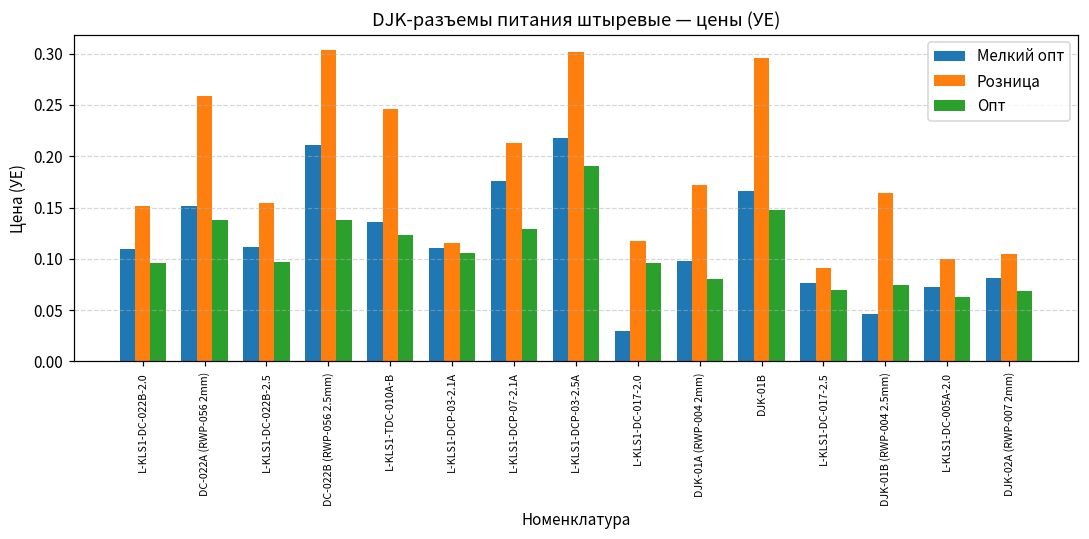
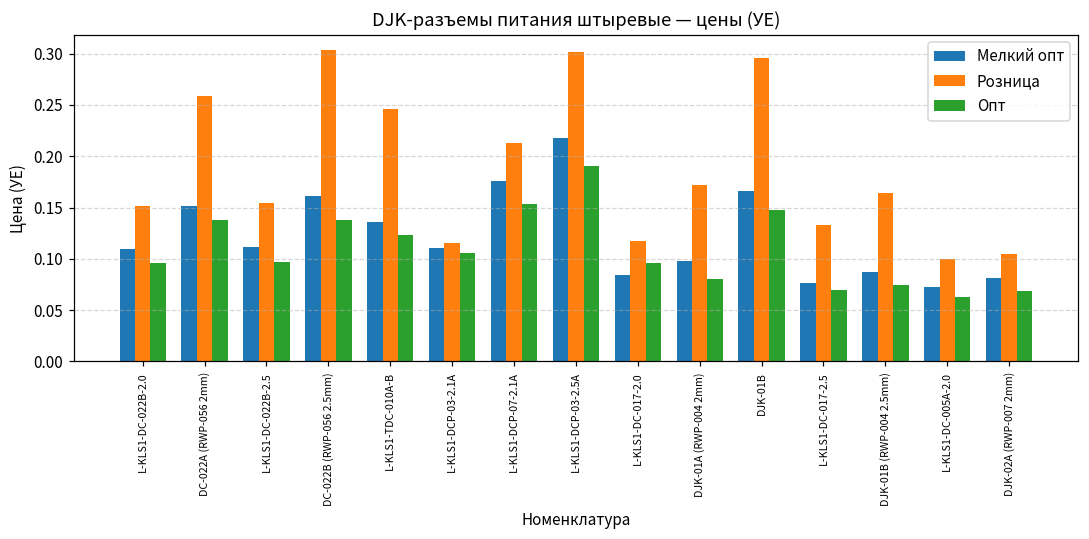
  {
    "Мелкий опт": {
      "L-KLS1-DC-022B-2.0": 0.11,
      "DC-022A (RWP-056 2mm)": 0.15,
      "L-KLS1-DC-022B-2.5": 0.11,
-     "DC-022B (RWP-056 2.5mm)": 0.21,
+     "DC-022B (RWP-056 2.5mm)": 0.16,
      "L-KLS1-TDC-010A-B": 0.14,
      "L-KLS1-DCP-03-2.1A": 0.11,
      "L-KLS1-DCP-07-2.1A": 0.18,
      "L-KLS1-DCP-03-2.5A": 0.22,
-     "L-KLS1-DC-017-2.0": 0.03,
+     "L-KLS1-DC-017-2.0": 0.08,
      "DJK-01A (RWP-004 2mm)": 0.10,
      "DJK-01B": 0.17,
      "L-KLS1-DC-017-2.5": 0.08,
-     "DJK-01B (RWP-004 2.5mm)": 0.05,
+     "DJK-01B (RWP-004 2.5mm)": 0.09,
      "L-KLS1-DC-005A-2.0": 0.07,
      "DJK-02A (RWP-007 2mm)": 0.08
    },
    "Розница": {
      "L-KLS1-DC-022B-2.0": 0.15,
      "DC-022A (RWP-056 2mm)": 0.26,
      "L-KLS1-DC-022B-2.5": 0.15,
      "DC-022B (RWP-056 2.5mm)": 0.30,
      "L-KLS1-TDC-010A-B": 0.25,
      "L-KLS1-DCP-03-2.1A": 0.12,
      "L-KLS1-DCP-07-2.1A": 0.21,
      "L-KLS1-DCP-03-2.5A": 0.30,
      "L-KLS1-DC-017-2.0": 0.12,
      "DJK-01A (RWP-004 2mm)": 0.17,
      "DJK-01B": 0.30,
-     "L-KLS1-DC-017-2.5": 0.09,
+     "L-KLS1-DC-017-2.5": 0.13,
      "DJK-01B (RWP-004 2.5mm)": 0.16,
      "L-KLS1-DC-005A-2.0": 0.10,
      "DJK-02A (RWP-007 2mm)": 0.10
    },
    "Опт": {
      "L-KLS1-DC-022B-2.0": 0.10,
      "DC-022A (RWP-056 2mm)": 0.14,
      "L-KLS1-DC-022B-2.5": 0.10,
      "DC-022B (RWP-056 2.5mm)": 0.14,
      "L-KLS1-TDC-010A-B": 0.12,
      "L-KLS1-DCP-03-2.1A": 0.11,
-     "L-KLS1-DCP-07-2.1A": 0.13,
+     "L-KLS1-DCP-07-2.1A": 0.15,
      "L-KLS1-DCP-03-2.5A": 0.19,
      "L-KLS1-DC-017-2.0": 0.10,
      "DJK-01A (RWP-004 2mm)": 0.08,
      "DJK-01B": 0.15,
      "L-KLS1-DC-017-2.5": 0.07,
      "DJK-01B (RWP-004 2.5mm)": 0.07,
      "L-KLS1-DC-005A-2.0": 0.06,
      "DJK-02A (RWP-007 2mm)": 0.07
    }
  }
